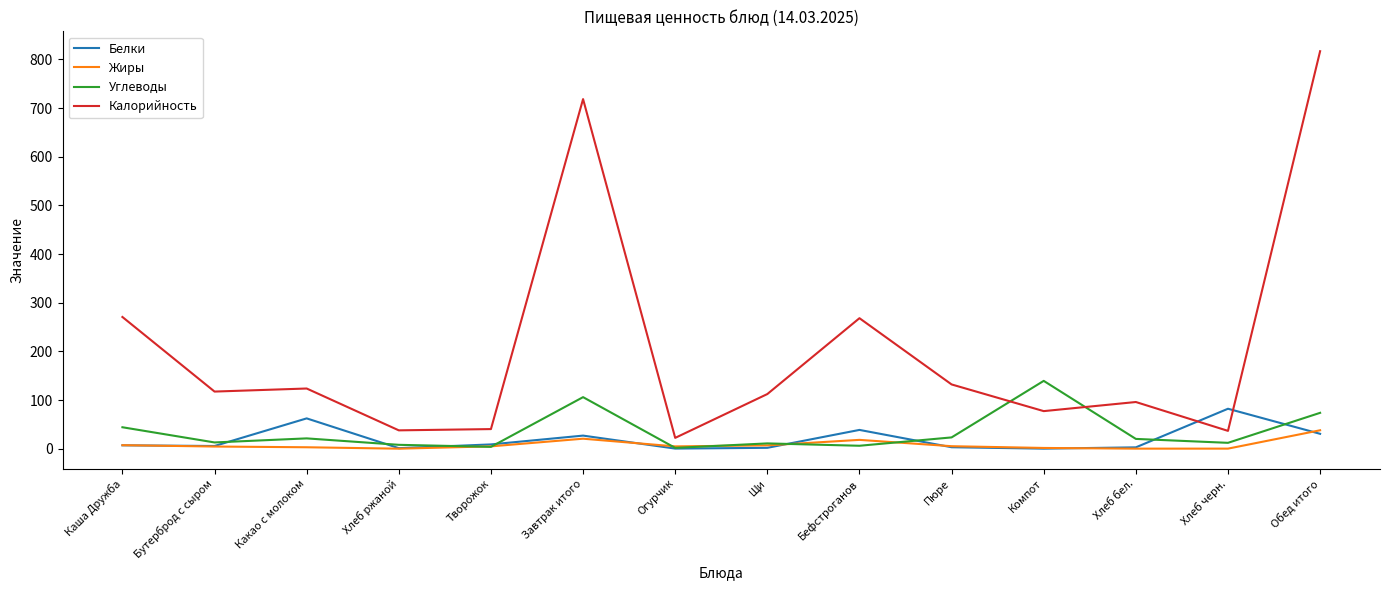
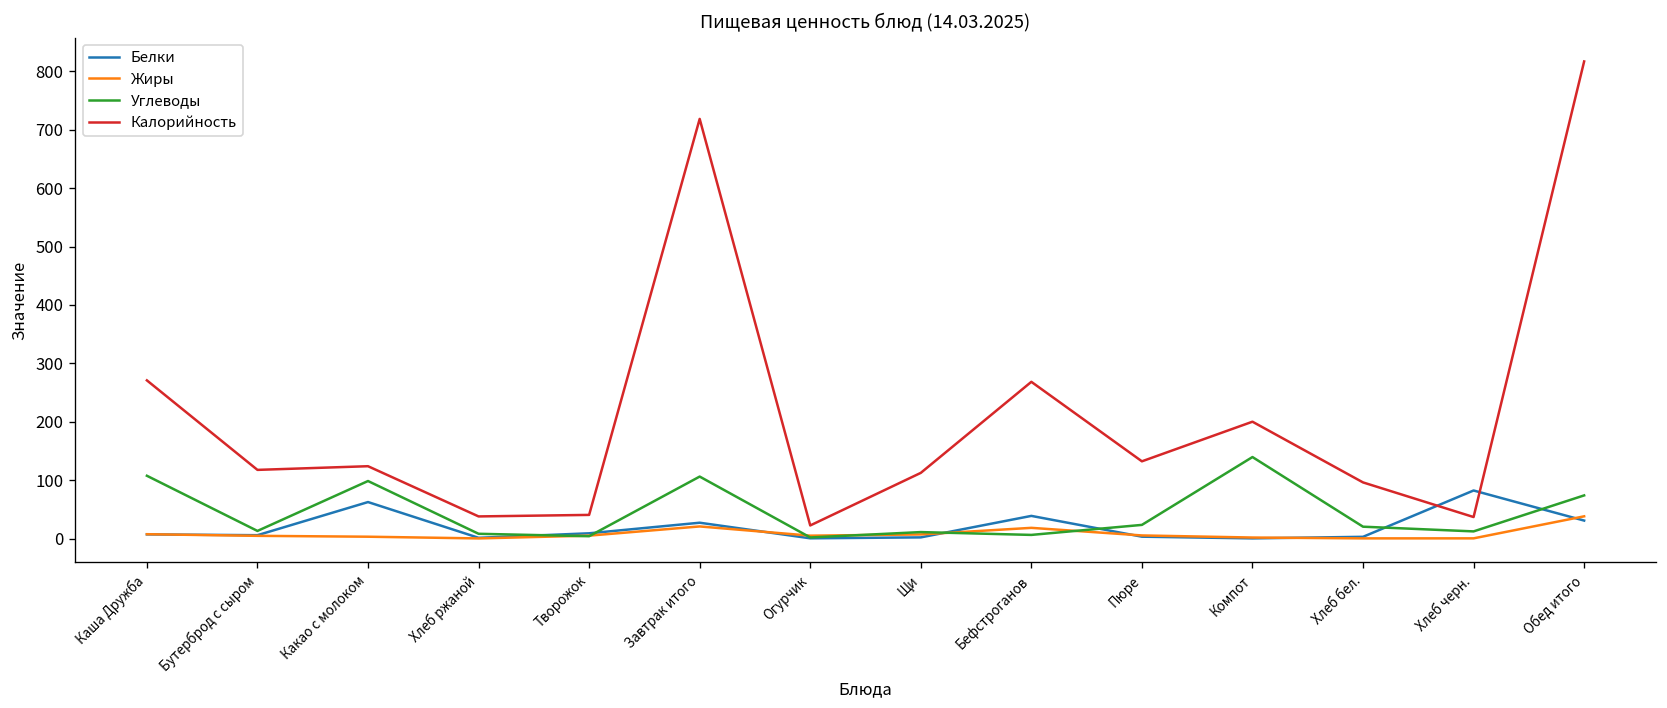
  {
    "Белки": {
      "Какао с молоком": 60,
      "Завтрак итого": 30,
      "Бефстроганов": 40,
      "Хлеб черн.": 80,
      "Обед итого": 30
    },
    "Жиры": {
      "Какао с молоком": 0,
      "Завтрак итого": 20,
      "Бефстроганов": 20,
      "Хлеб черн.": 0,
      "Обед итого": 40
    },
    "Углеводы": {
-     "Каша Дружба": 40,
+     "Каша Дружба": 110,
      "Бутерброд с сыром": 10,
-     "Какао с молоком": 20,
+     "Какао с молоком": 100,
      "Хлеб ржаной": 10,
      "Завтрак итого": 110,
      "Бефстроганов": 10,
      "Пюре": 20,
      "Компот": 140,
      "Хлеб бел.": 20,
      "Хлеб черн.": 10,
      "Обед итого": 70
    },
    "Калорийность": {
      "Каша Дружба": 270,
      "Бутерброд с сыром": 120,
      "Какао с молоком": 120,
      "Хлеб ржаной": 40,
      "Творожок": 40,
      "Завтрак итого": 720,
      "Огурчик": 20,
      "Щи": 110,
      "Бефстроганов": 270,
      "Пюре": 130,
-     "Компот": 80,
+     "Компот": 200,
      "Хлеб бел.": 100,
      "Хлеб черн.": 40,
      "Обед итого": 820
    }
  }
